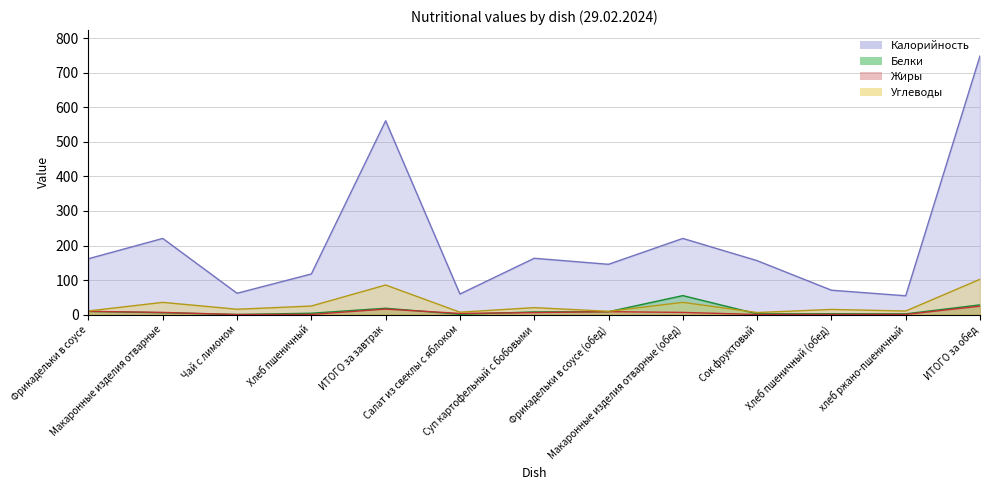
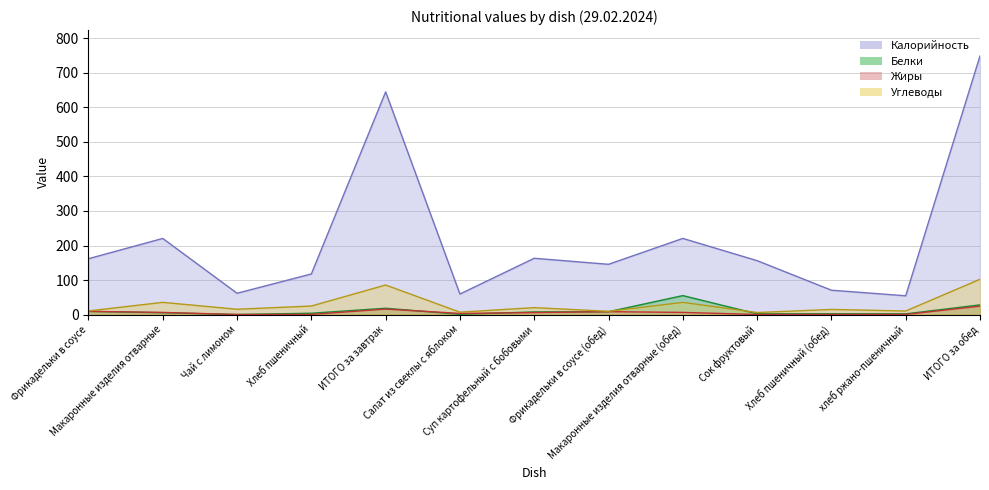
  {
    "Калорийность": {
      "Фрикадельки в соусе": 160,
      "Макаронные изделия отварные": 220,
      "Чай с лимоном": 60,
      "Хлеб пшеничный": 120,
-     "ИТОГО за завтрак": 560,
+     "ИТОГО за завтрак": 650,
      "Салат из свеклы с яблоком": 60,
      "Суп картофельный с бобовыми": 160,
      "Фрикадельки в соусе (обед)": 150,
      "Макаронные изделия отварные (обед)": 220,
      "Сок фруктовый": 160,
      "Хлеб пшеничный (обед)": 70,
      "хлеб ржано-пшеничный": 50,
      "ИТОГО за обед": 750
    },
    "Белки": {
      "Макаронные изделия отварные (обед)": 50
    }
  }
